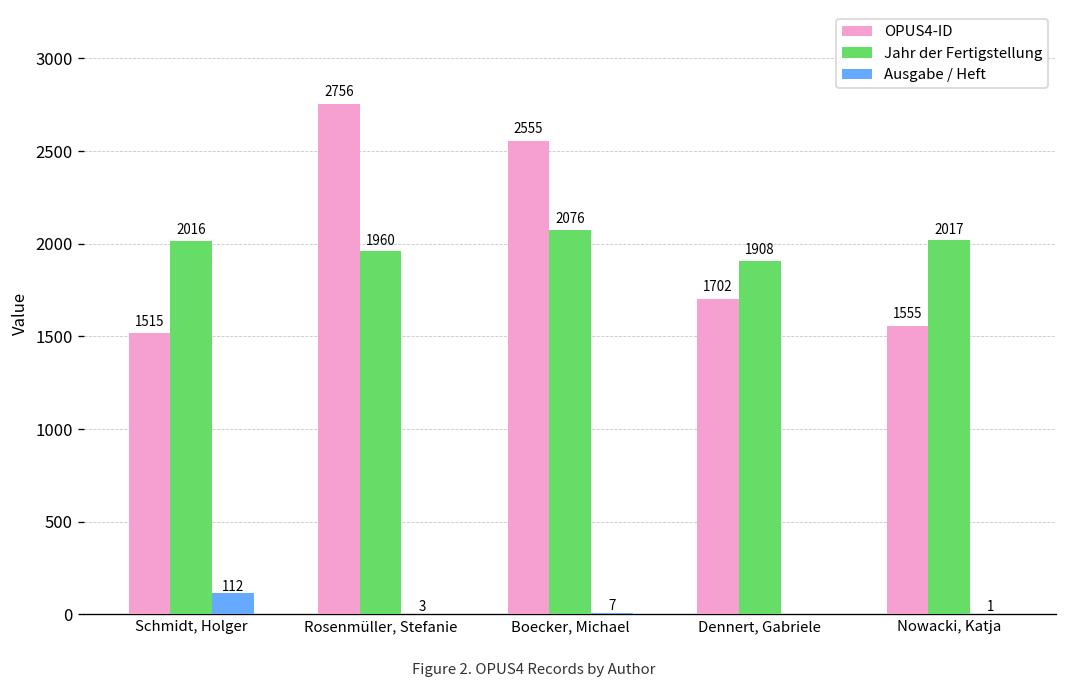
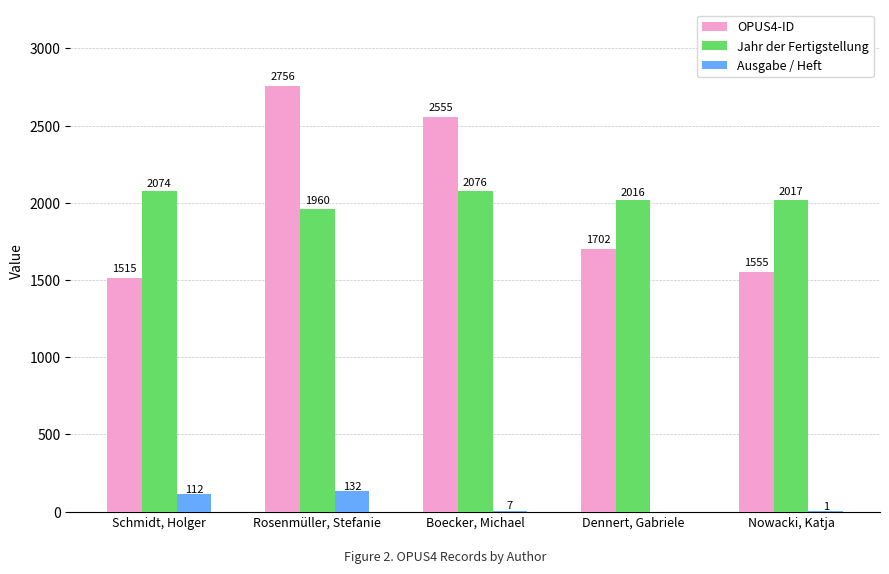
  {
    "OPUS4-ID": {
      "Schmidt, Holger": 1515,
      "Rosenmüller, Stefanie": 2756,
      "Boecker, Michael": 2555,
      "Dennert, Gabriele": 1702,
      "Nowacki, Katja": 1555
    },
    "Jahr der Fertigstellung": {
-     "Schmidt, Holger": 2016,
+     "Schmidt, Holger": 2074,
      "Rosenmüller, Stefanie": 1960,
      "Boecker, Michael": 2076,
-     "Dennert, Gabriele": 1908,
+     "Dennert, Gabriele": 2016,
      "Nowacki, Katja": 2017
    },
    "Ausgabe / Heft": {
      "Schmidt, Holger": 112,
-     "Rosenmüller, Stefanie": 3,
+     "Rosenmüller, Stefanie": 132,
      "Boecker, Michael": 7,
      "Nowacki, Katja": 1
    }
  }
